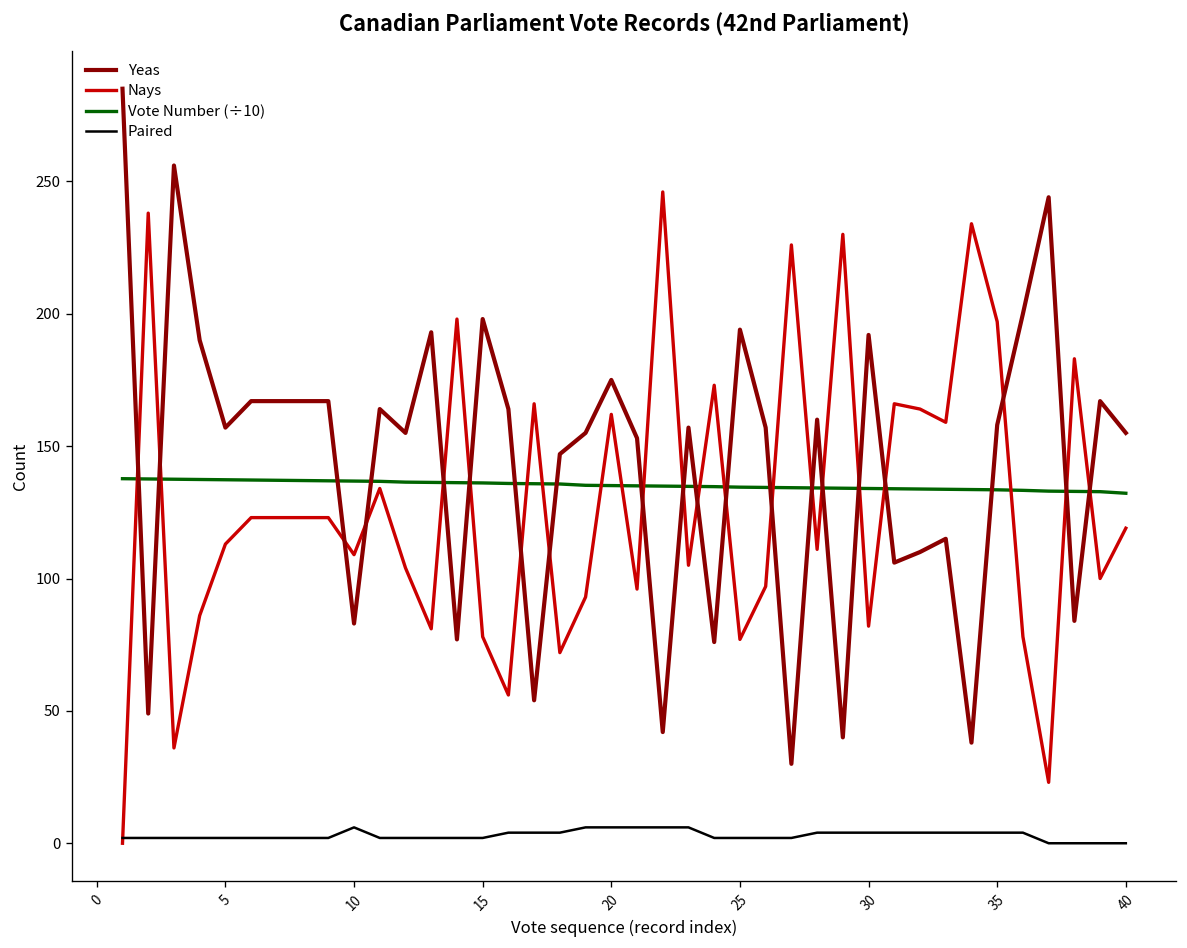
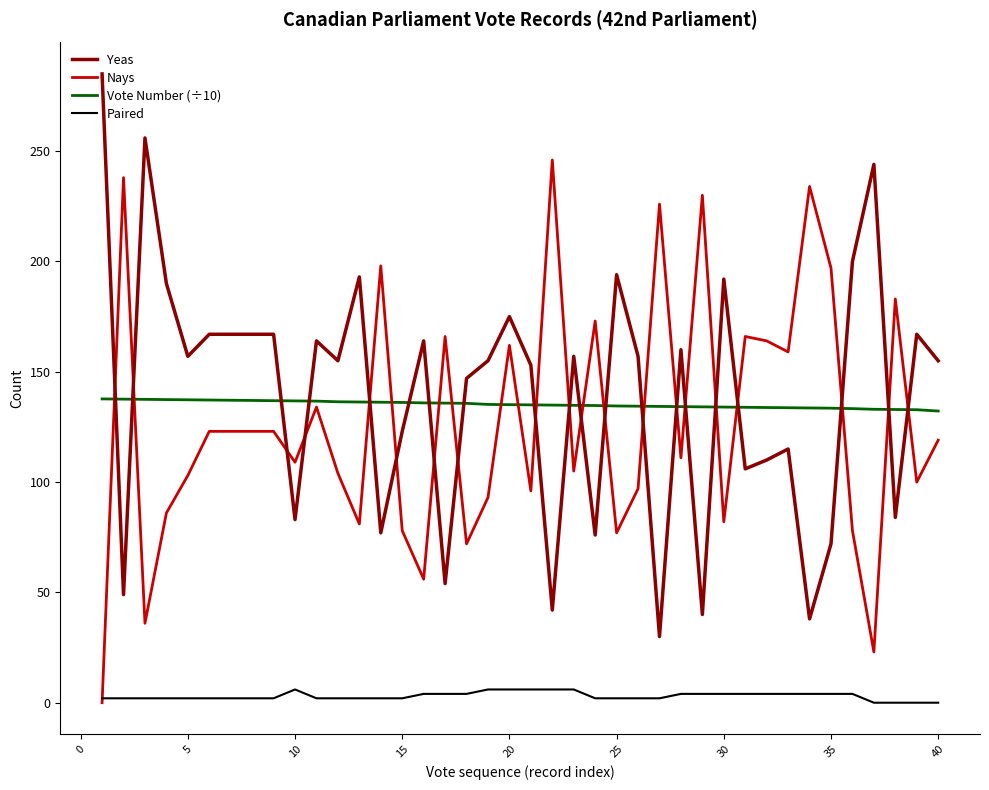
  {
    "Yeas": {
      "5": 157,
      "10": 83,
-     "15": 198,
+     "15": 123,
      "20": 175,
      "25": 194,
      "30": 192,
-     "35": 158,
+     "35": 72,
      "40": 155
    },
    "Nays": {
-     "5": 113,
+     "5": 103,
      "10": 109,
      "15": 78,
      "20": 162,
      "25": 77,
      "30": 82,
      "35": 197,
      "40": 119
    },
    "Vote Number (÷10)": {
      "5": 137,
      "10": 137,
      "15": 136,
      "20": 135,
      "25": 135,
      "30": 134,
      "35": 134,
      "40": 132
    },
    "Paired": {
      "5": 2,
      "10": 6,
      "15": 2,
      "20": 6,
      "25": 2,
      "30": 4,
      "35": 4,
      "40": 0
    }
  }
